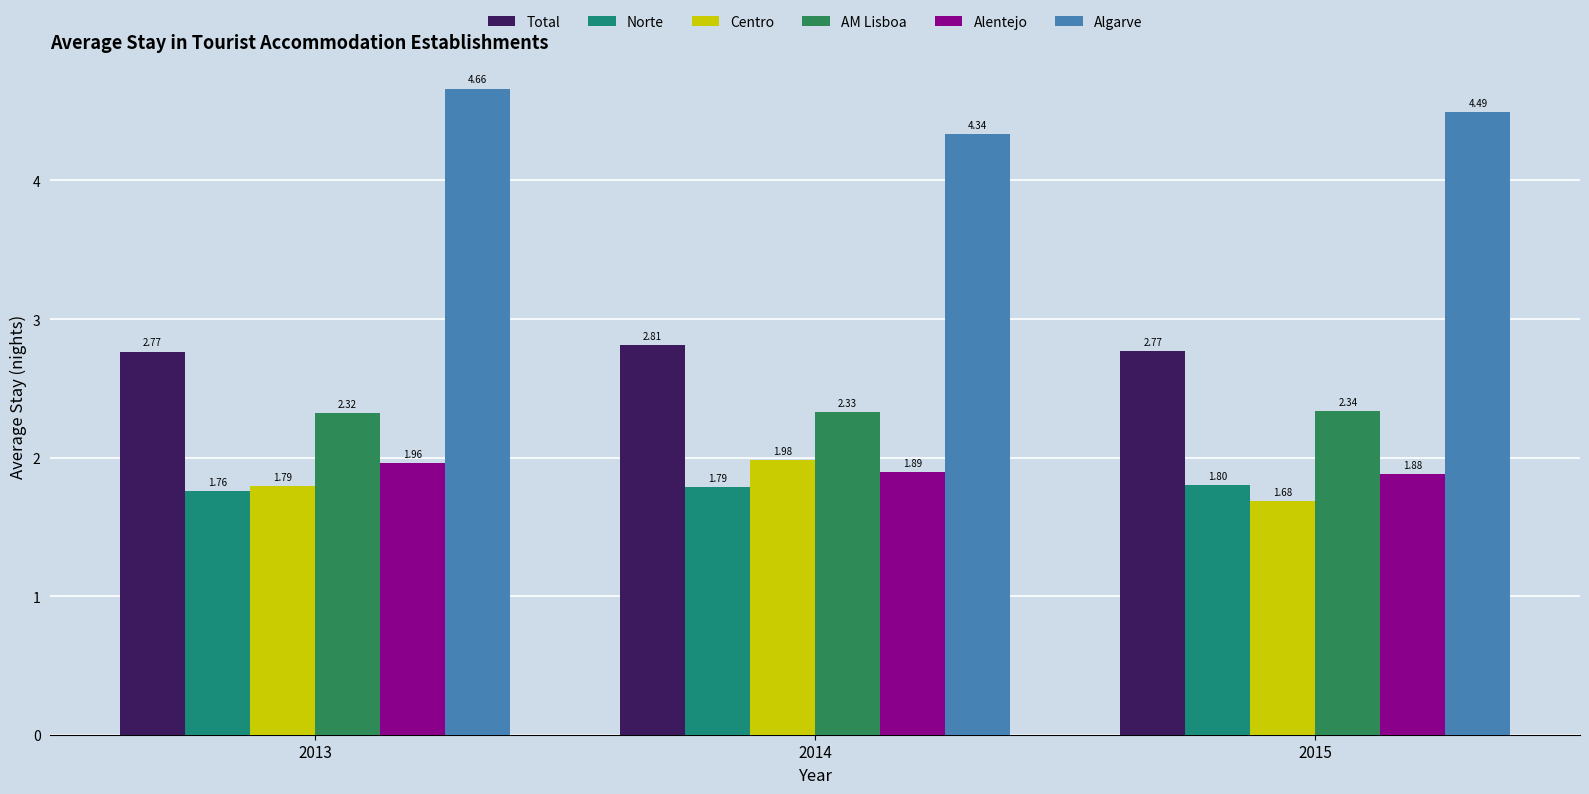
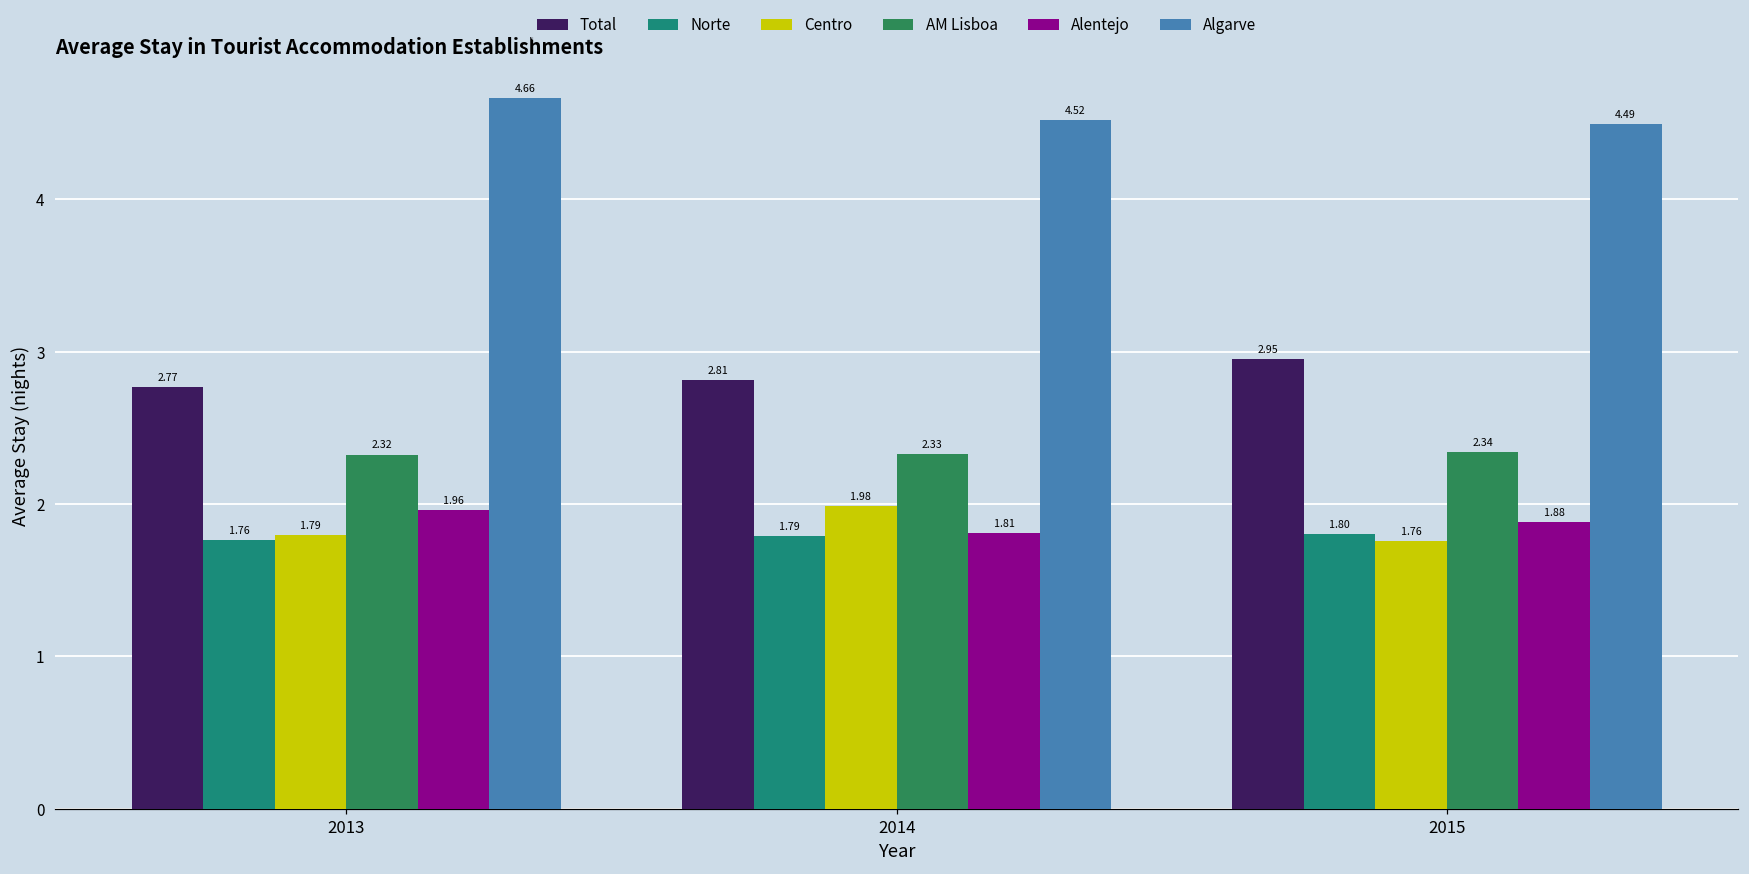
  {
    "Total": {
      "2013": 2.77,
      "2014": 2.81,
-     "2015": 2.77
+     "2015": 2.95
    },
    "Centro": {
      "2013": 1.79,
      "2014": 1.98,
-     "2015": 1.68
+     "2015": 1.76
    },
    "Alentejo": {
      "2013": 1.96,
-     "2014": 1.89,
+     "2014": 1.81,
      "2015": 1.88
    },
    "Algarve": {
      "2013": 4.66,
-     "2014": 4.34,
+     "2014": 4.52,
      "2015": 4.49
    }
  }
